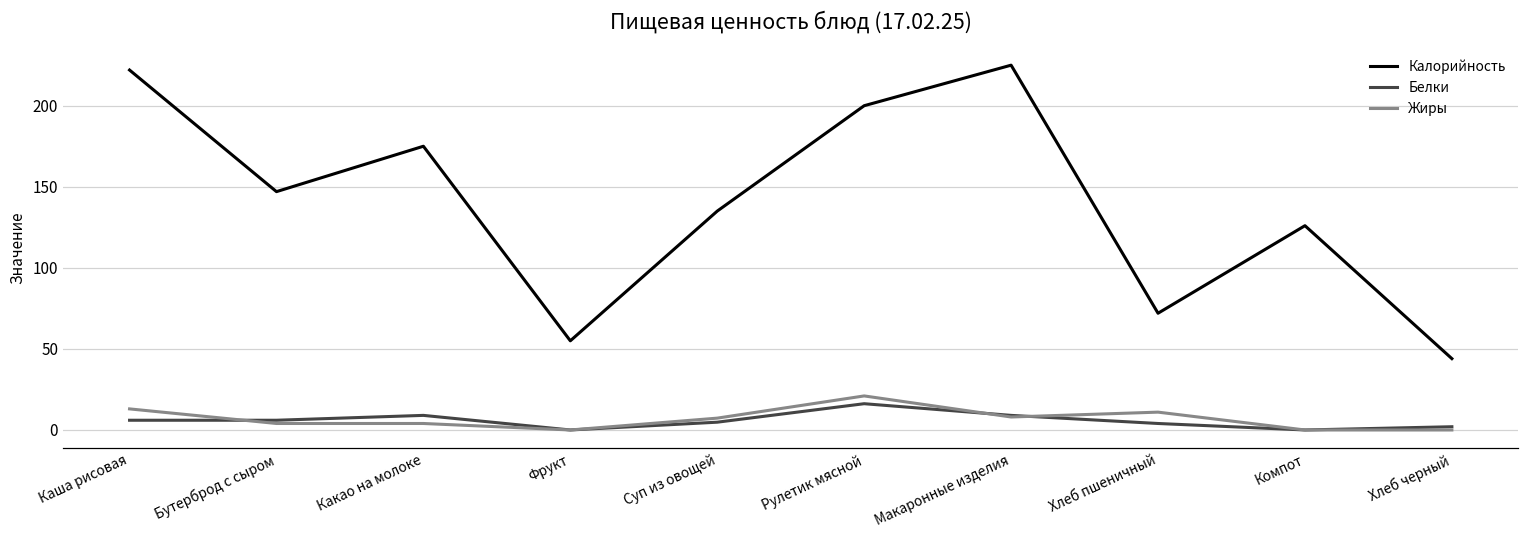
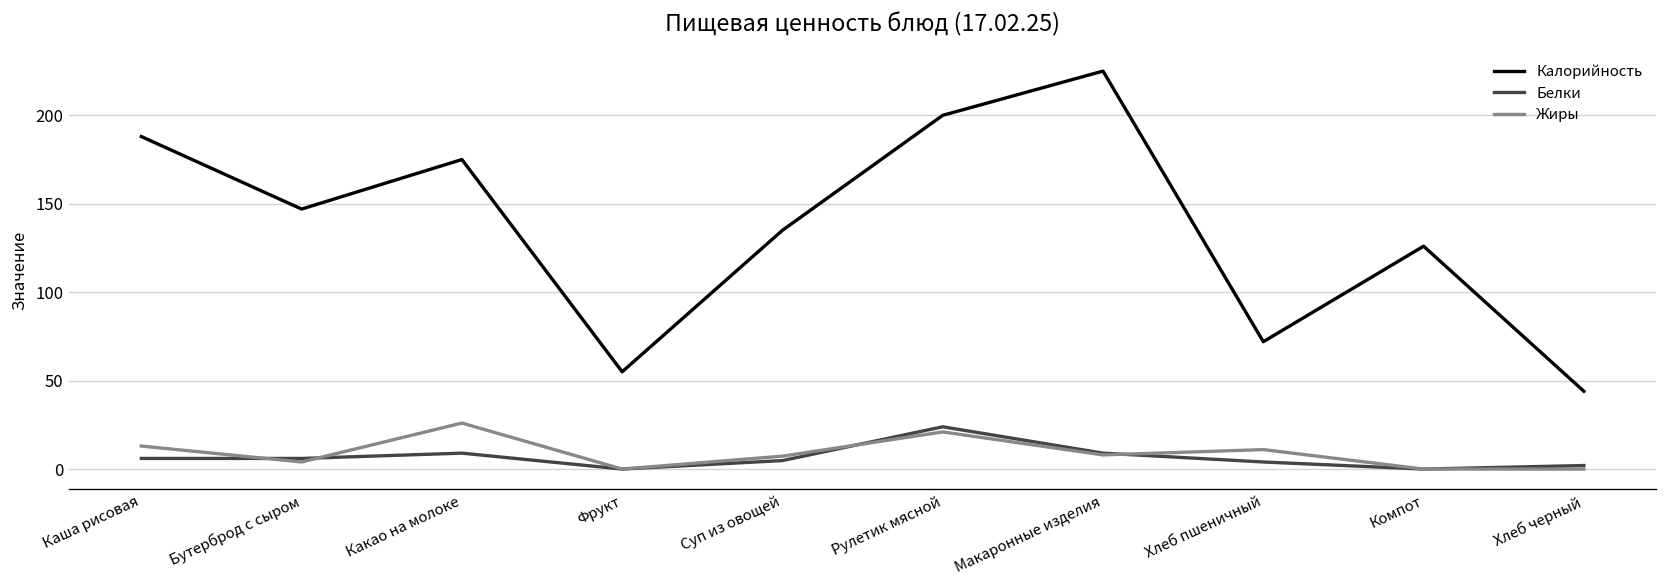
  {
    "Калорийность": {
-     "Каша рисовая": 222,
+     "Каша рисовая": 188,
      "Бутерброд с сыром": 147,
      "Какао на молоке": 175,
      "Фрукт": 55,
      "Суп из овощей": 135,
      "Рулетик мясной": 200,
      "Макаронные изделия": 225,
      "Хлеб пшеничный": 72,
      "Компот": 126,
      "Хлеб черный": 44
    },
    "Белки": {
      "Каша рисовая": 6,
      "Бутерброд с сыром": 6,
      "Какао на молоке": 9,
      "Суп из овощей": 5,
-     "Рулетик мясной": 16,
+     "Рулетик мясной": 24,
      "Хлеб пшеничный": 4,
      "Хлеб черный": 2
    },
    "Жиры": {
      "Каша рисовая": 13,
      "Бутерброд с сыром": 4,
-     "Какао на молоке": 4,
+     "Какао на молоке": 26,
      "Суп из овощей": 7,
      "Рулетик мясной": 21,
      "Хлеб пшеничный": 11,
      "Хлеб черный": 0
    }
  }
